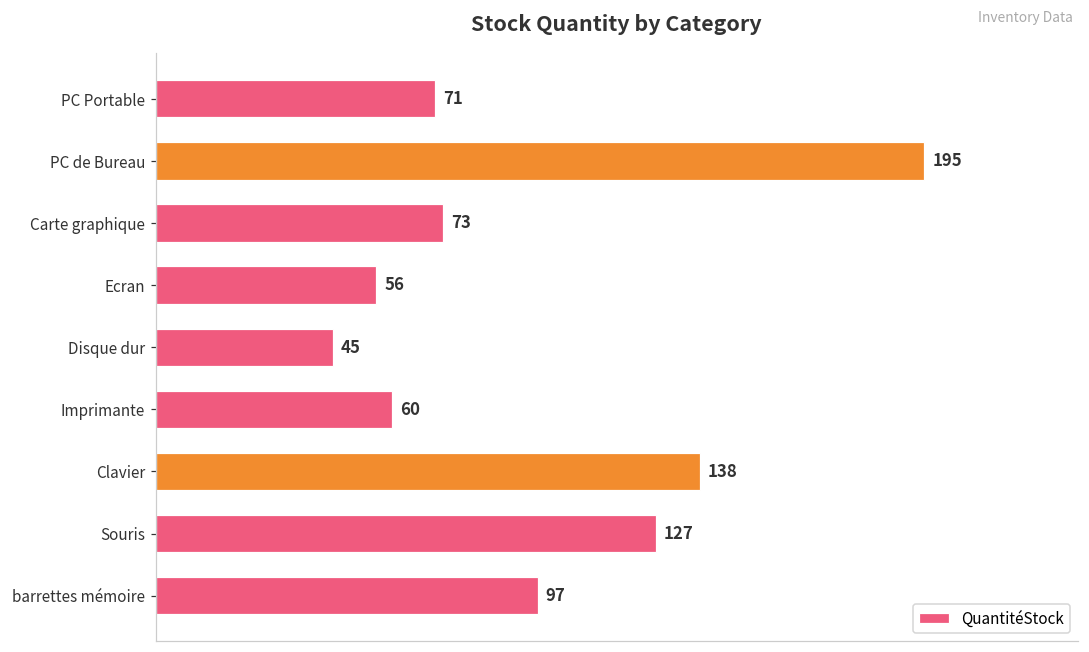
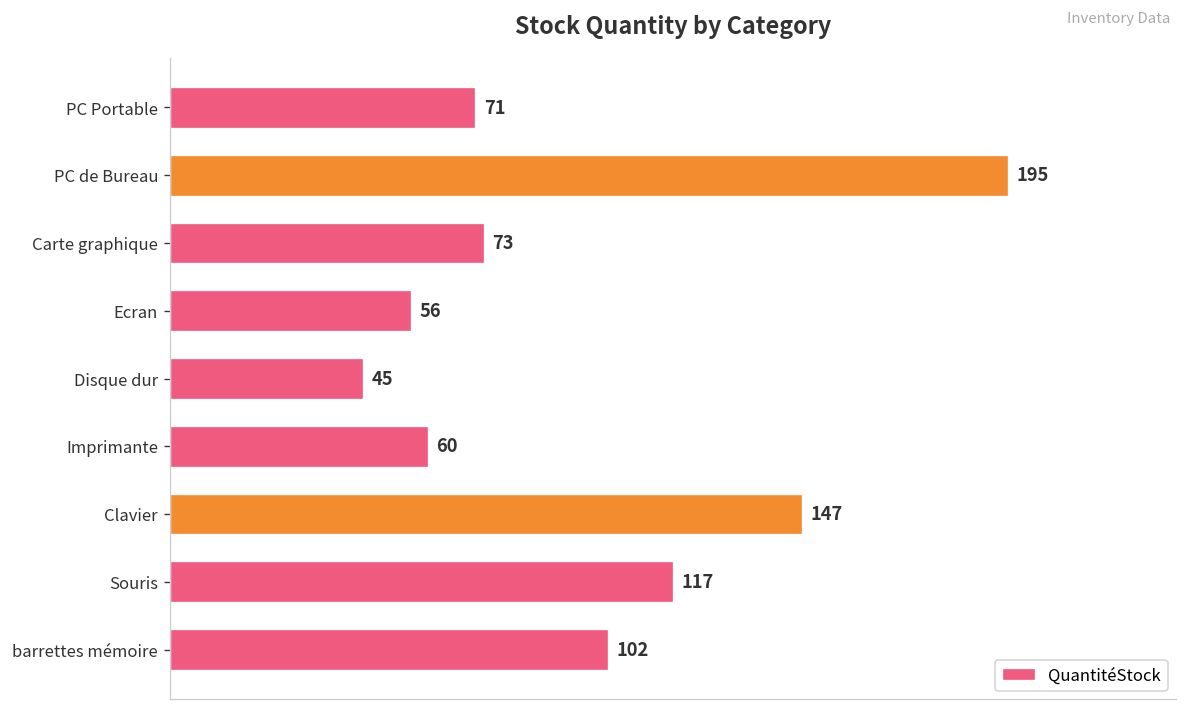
  {
    "PC Portable": 71,
    "PC de Bureau": 195,
    "Carte graphique": 73,
    "Ecran": 56,
    "Disque dur": 45,
    "Imprimante": 60,
-   "Clavier": 138,
-   "Souris": 127,
-   "barrettes mémoire": 97
+   "Clavier": 147,
+   "Souris": 117,
+   "barrettes mémoire": 102
  }
